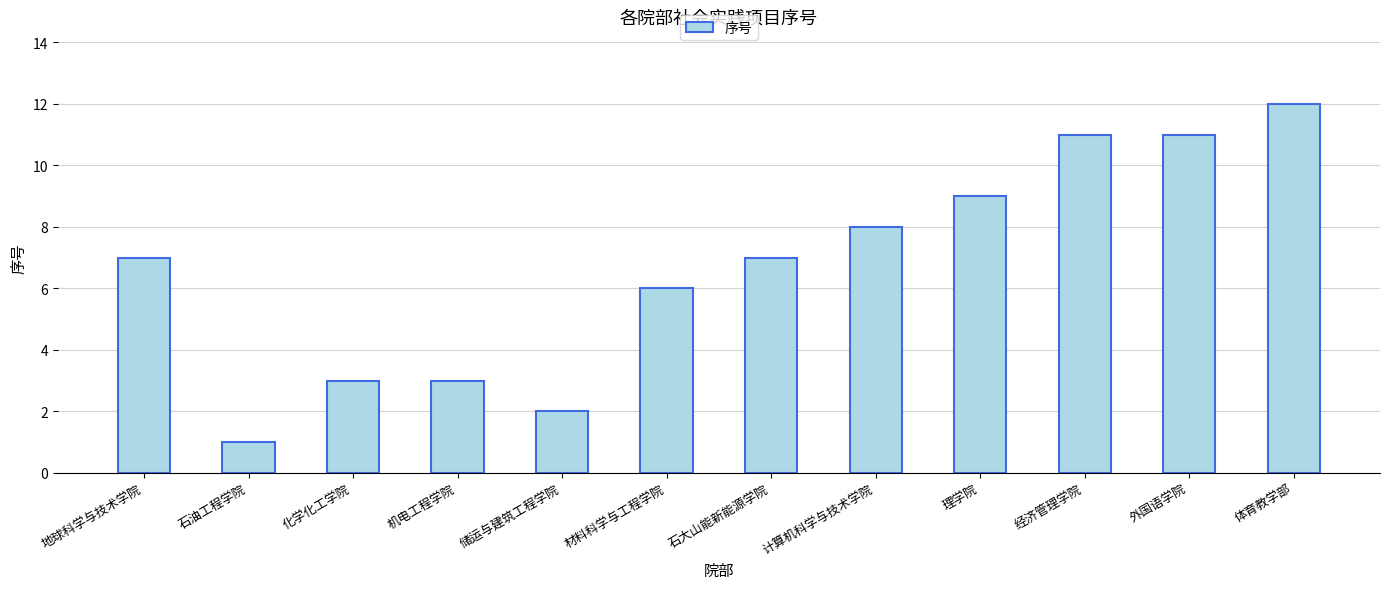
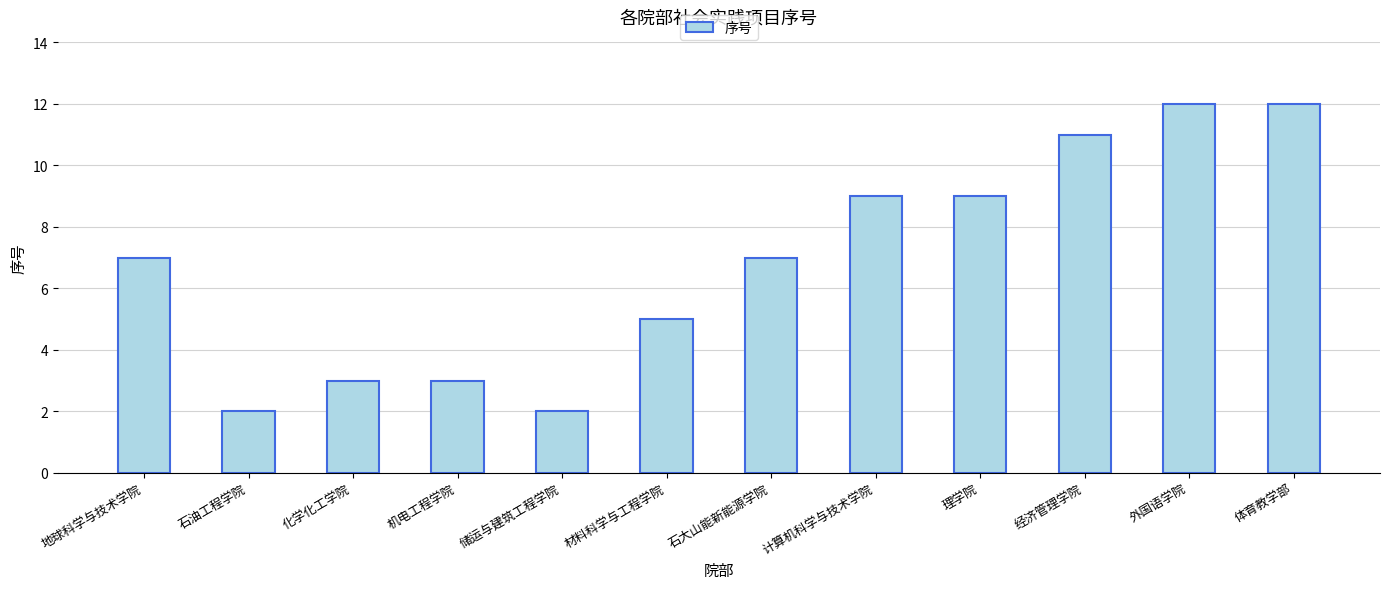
  {
    "地球科学与技术学院": 7,
-   "石油工程学院": 1,
+   "石油工程学院": 2,
    "化学化工学院": 3,
    "机电工程学院": 3,
    "储运与建筑工程学院": 2,
-   "材料科学与工程学院": 6,
+   "材料科学与工程学院": 5,
    "石大山能新能源学院": 7,
-   "计算机科学与技术学院": 8,
+   "计算机科学与技术学院": 9,
    "理学院": 9,
    "经济管理学院": 11,
-   "外国语学院": 11,
+   "外国语学院": 12,
    "体育教学部": 12
  }
